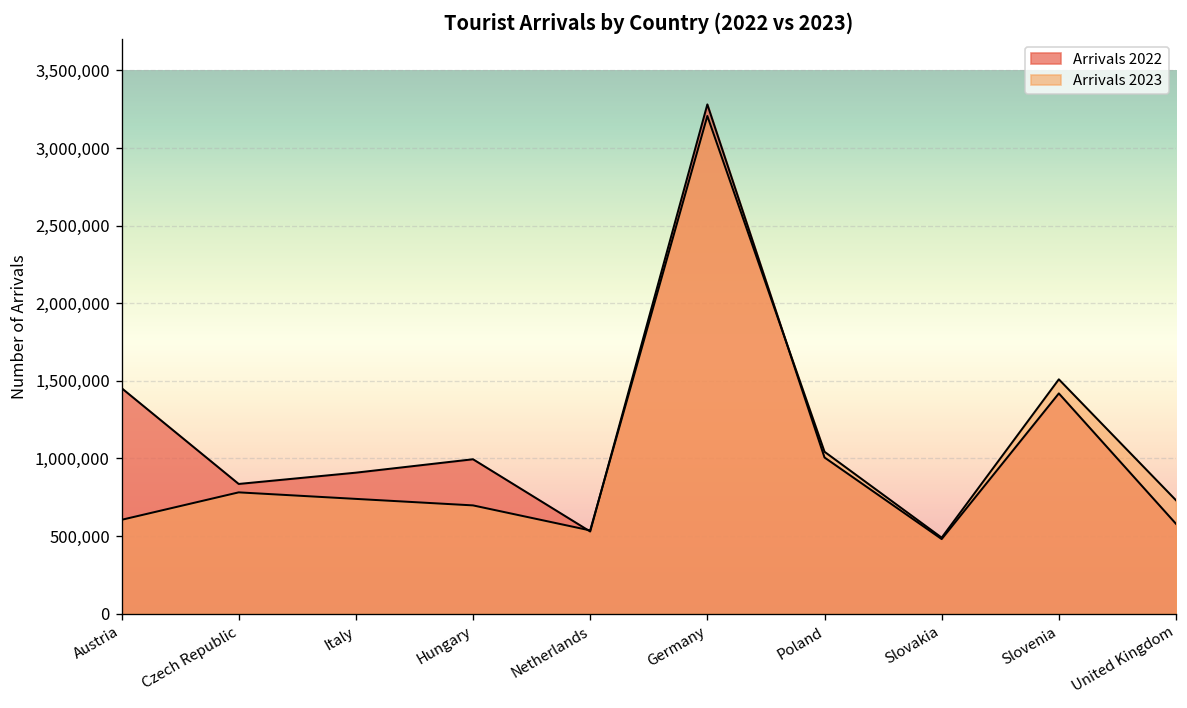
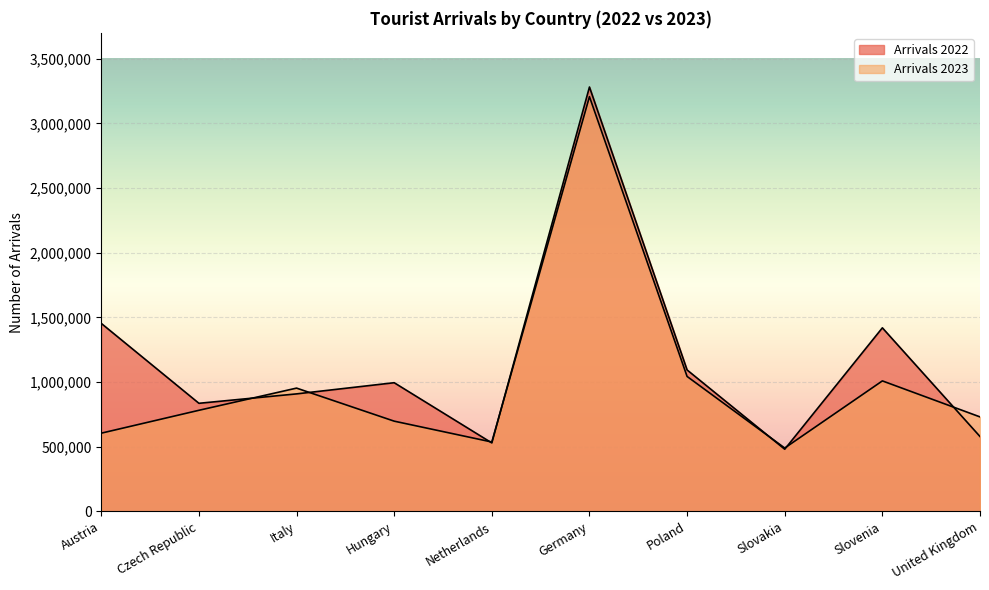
  {
    "Arrivals 2022": {
      "Austria": "1,450,000",
      "Czech Republic": "840,000",
      "Italy": "910,000",
      "Hungary": "990,000",
      "Germany": "3,280,000",
-     "Poland": "1,010,000",
+     "Poland": "1,090,000",
      "Slovenia": "1,420,000",
      "United Kingdom": "580,000"
    },
    "Arrivals 2023": {
      "Austria": "600,000",
      "Czech Republic": "780,000",
-     "Italy": "740,000",
+     "Italy": "950,000",
      "Hungary": "700,000",
      "Germany": "3,210,000",
      "Poland": "1,040,000",
-     "Slovenia": "1,510,000",
+     "Slovenia": "1,010,000",
      "United Kingdom": "730,000"
    }
  }
